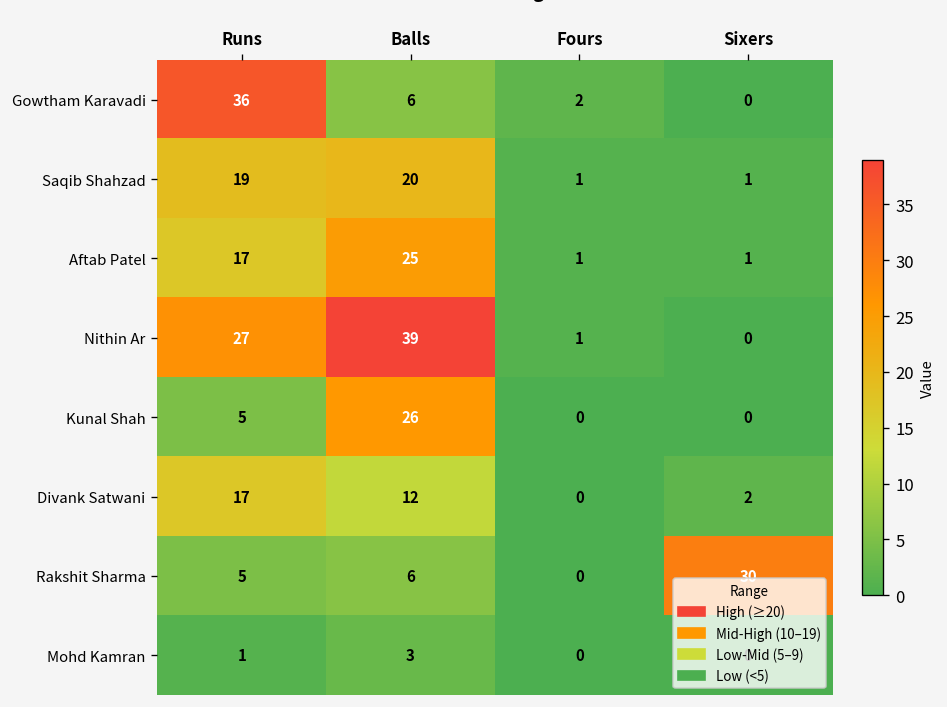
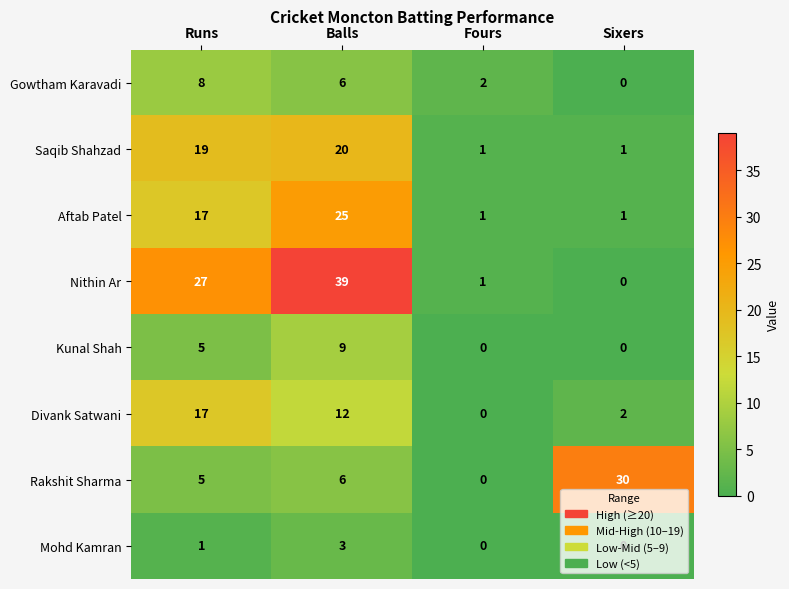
  {
    "Gowtham Karavadi": {
-     "Runs": 36,
+     "Runs": 8,
      "Balls": 6,
      "Fours": 2,
      "Sixers": 0
    },
    "Saqib Shahzad": {
      "Runs": 19,
      "Balls": 20,
      "Fours": 1,
      "Sixers": 1
    },
    "Aftab Patel": {
      "Runs": 17,
      "Balls": 25,
      "Fours": 1,
      "Sixers": 1
    },
    "Nithin Ar": {
      "Runs": 27,
      "Balls": 39,
      "Fours": 1,
      "Sixers": 0
    },
    "Kunal Shah": {
      "Runs": 5,
-     "Balls": 26,
+     "Balls": 9,
      "Fours": 0,
      "Sixers": 0
    },
    "Divank Satwani": {
      "Runs": 17,
      "Balls": 12,
      "Fours": 0,
      "Sixers": 2
    },
    "Rakshit Sharma": {
      "Runs": 5,
      "Balls": 6,
      "Fours": 0,
      "Sixers": 30
    },
    "Mohd Kamran": {
      "Runs": 1,
      "Balls": 3,
      "Fours": 0
    }
  }
